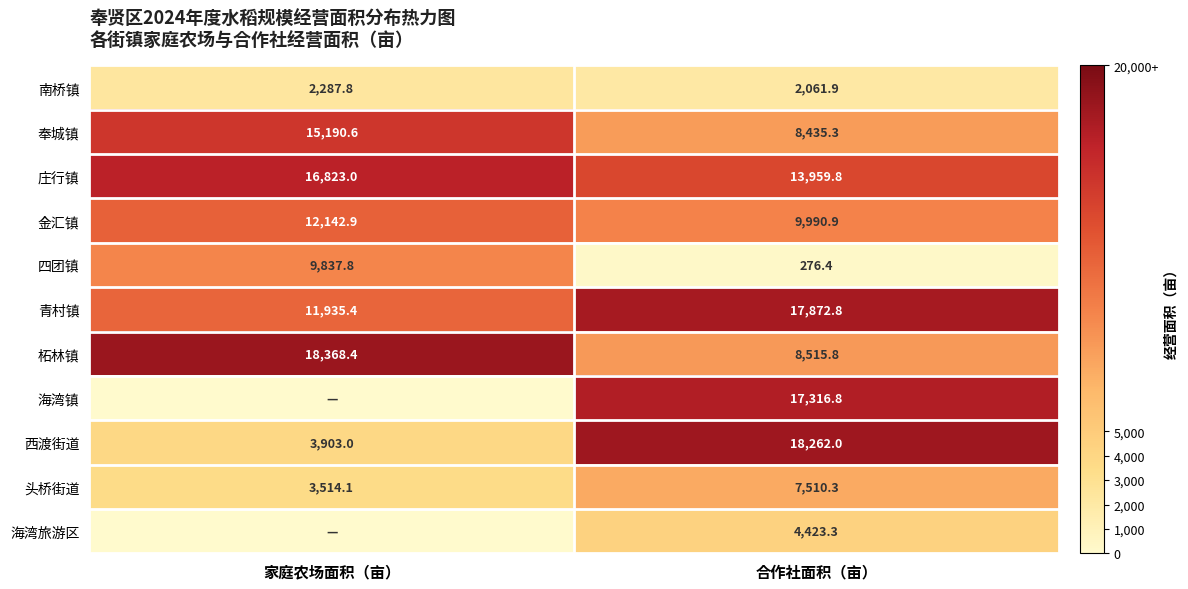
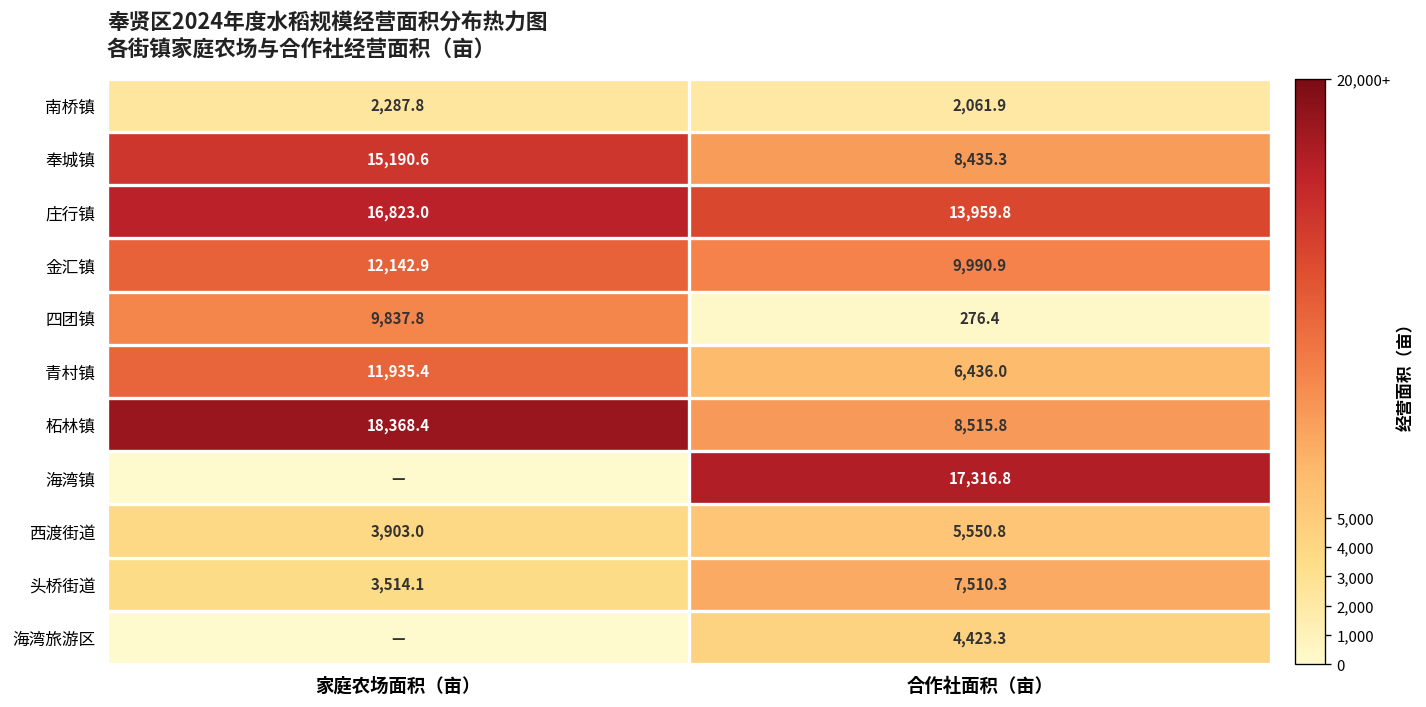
  {
    "南桥镇": {
      "家庭农场面积（亩）": "2,287.8",
      "合作社面积（亩）": "2,061.9"
    },
    "奉城镇": {
      "家庭农场面积（亩）": "15,190.6",
      "合作社面积（亩）": "8,435.3"
    },
    "庄行镇": {
      "家庭农场面积（亩）": "16,823.0",
      "合作社面积（亩）": "13,959.8"
    },
    "金汇镇": {
      "家庭农场面积（亩）": "12,142.9",
      "合作社面积（亩）": "9,990.9"
    },
    "四团镇": {
      "家庭农场面积（亩）": "9,837.8",
      "合作社面积（亩）": "276.4"
    },
    "青村镇": {
      "家庭农场面积（亩）": "11,935.4",
-     "合作社面积（亩）": "17,872.8"
+     "合作社面积（亩）": "6,436.0"
    },
    "柘林镇": {
      "家庭农场面积（亩）": "18,368.4",
      "合作社面积（亩）": "8,515.8"
    },
    "海湾镇": {
      "合作社面积（亩）": "17,316.8"
    },
    "西渡街道": {
      "家庭农场面积（亩）": "3,903.0",
-     "合作社面积（亩）": "18,262.0"
+     "合作社面积（亩）": "5,550.8"
    },
    "头桥街道": {
      "家庭农场面积（亩）": "3,514.1",
      "合作社面积（亩）": "7,510.3"
    },
    "海湾旅游区": {
      "合作社面积（亩）": "4,423.3"
    }
  }
